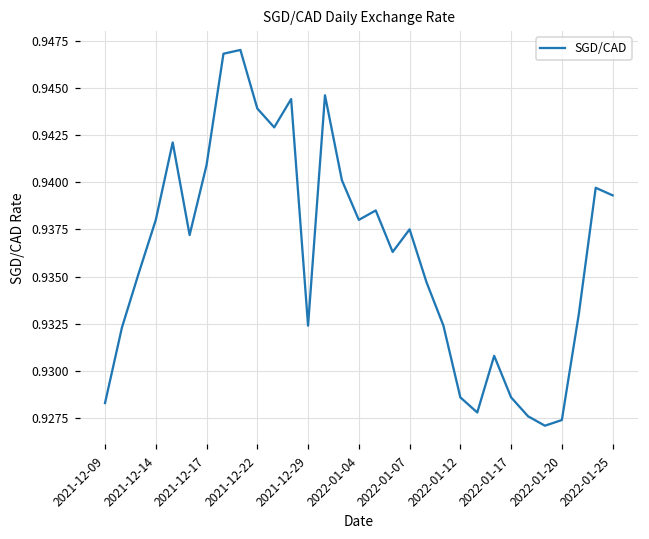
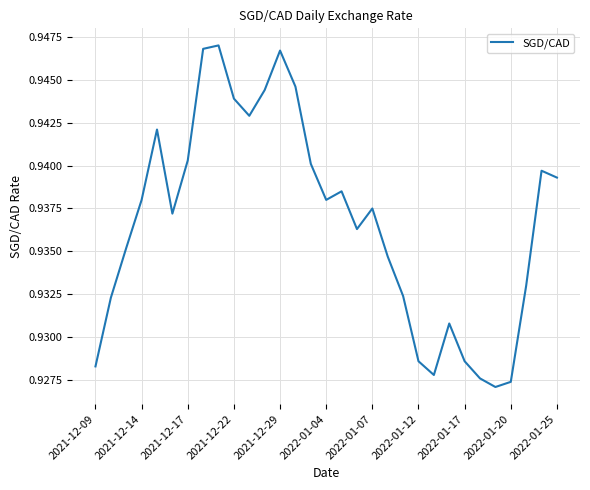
  {
    "2021-12-09": 0.9283,
    "2021-12-14": 0.9380,
-   "2021-12-17": 0.9409,
+   "2021-12-17": 0.9403,
    "2021-12-22": 0.9439,
-   "2021-12-29": 0.9324,
+   "2021-12-29": 0.9467,
    "2022-01-04": 0.9380,
    "2022-01-07": 0.9375,
    "2022-01-12": 0.9286,
    "2022-01-17": 0.9286,
    "2022-01-20": 0.9274,
    "2022-01-25": 0.9393
  }
